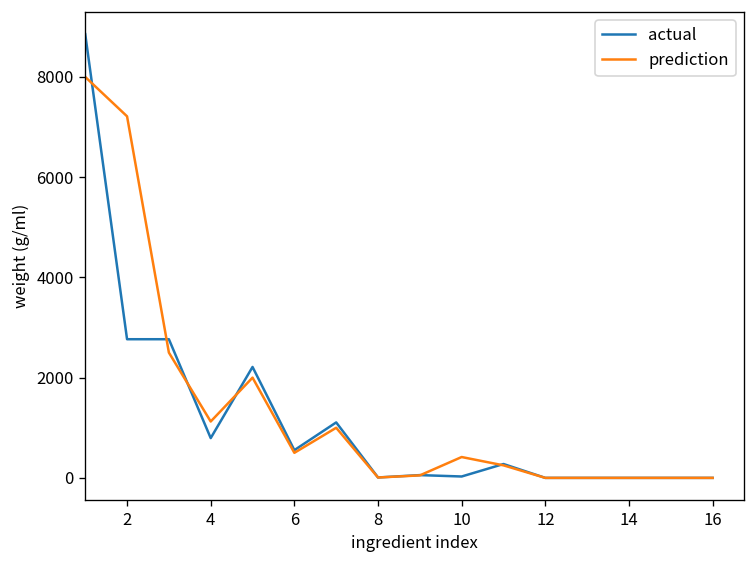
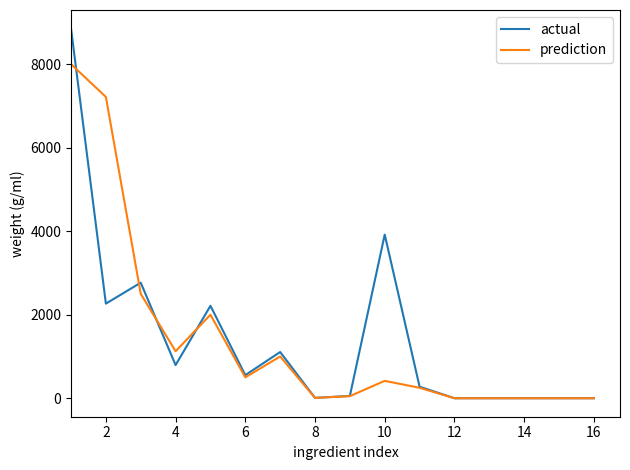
  {
    "actual": {
-     "2": 2800,
+     "2": 2300,
      "4": 800,
-     "10": 0
+     "10": 3900
    },
    "prediction": {
      "2": 7200,
      "4": 1100,
      "10": 400
    }
  }
